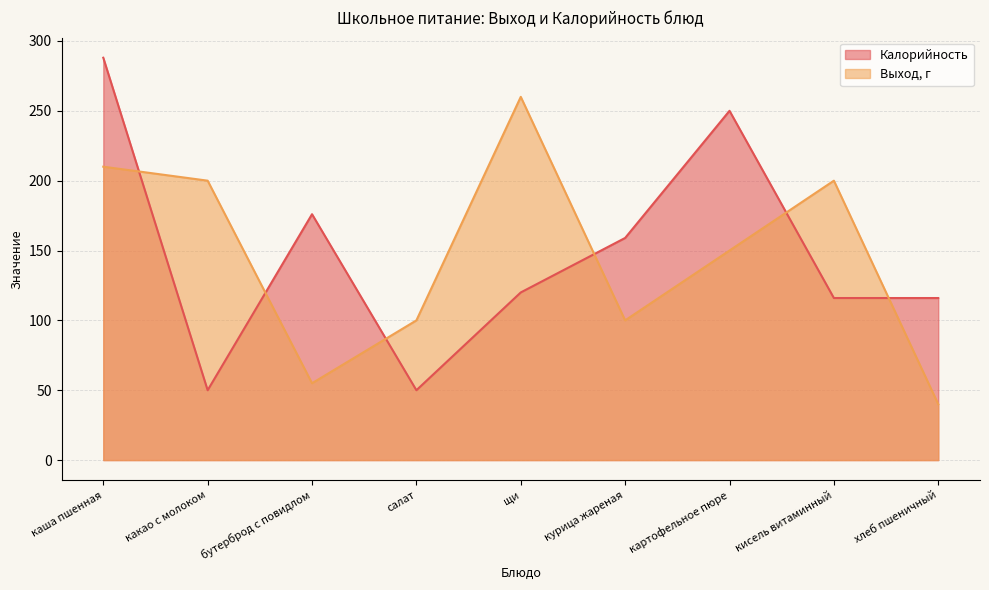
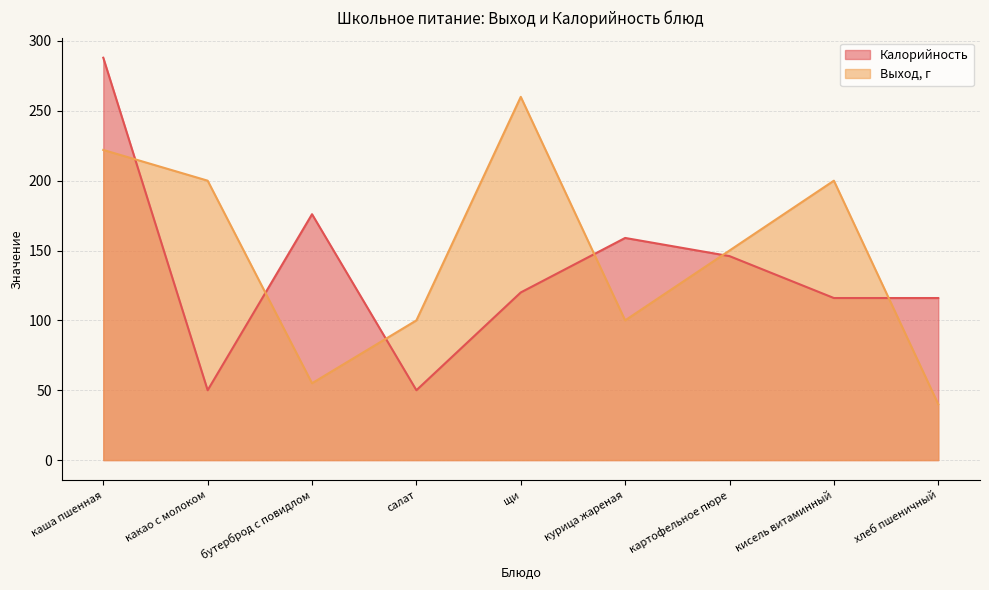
  {
    "Калорийность": {
      "каша пшенная": 288,
      "какао с молоком": 50,
      "бутерброд с повидлом": 176,
      "салат": 50,
      "щи": 120,
      "курица жареная": 159,
-     "картофельное пюре": 250,
+     "картофельное пюре": 146,
      "кисель витаминный": 116,
      "хлеб пшеничный": 116
    },
    "Выход, г": {
-     "каша пшенная": 210,
+     "каша пшенная": 222,
      "какао с молоком": 200,
      "бутерброд с повидлом": 55,
      "салат": 100,
      "щи": 260,
      "курица жареная": 100,
      "картофельное пюре": 150,
      "кисель витаминный": 200,
      "хлеб пшеничный": 40
    }
  }
